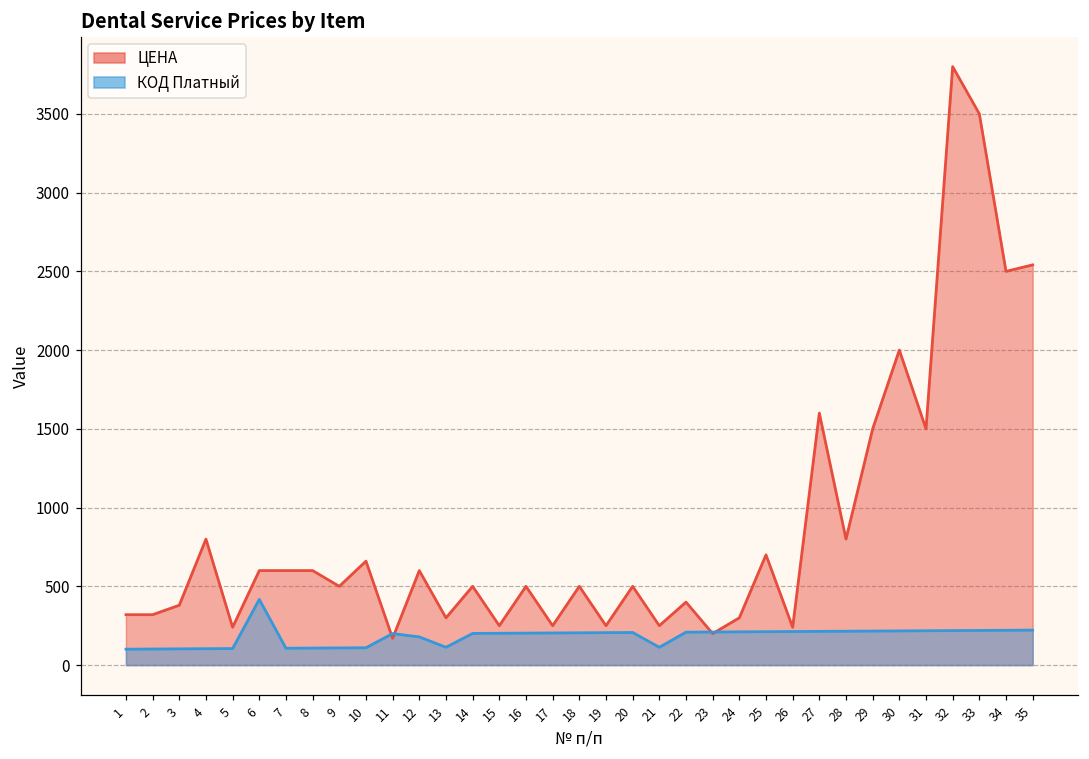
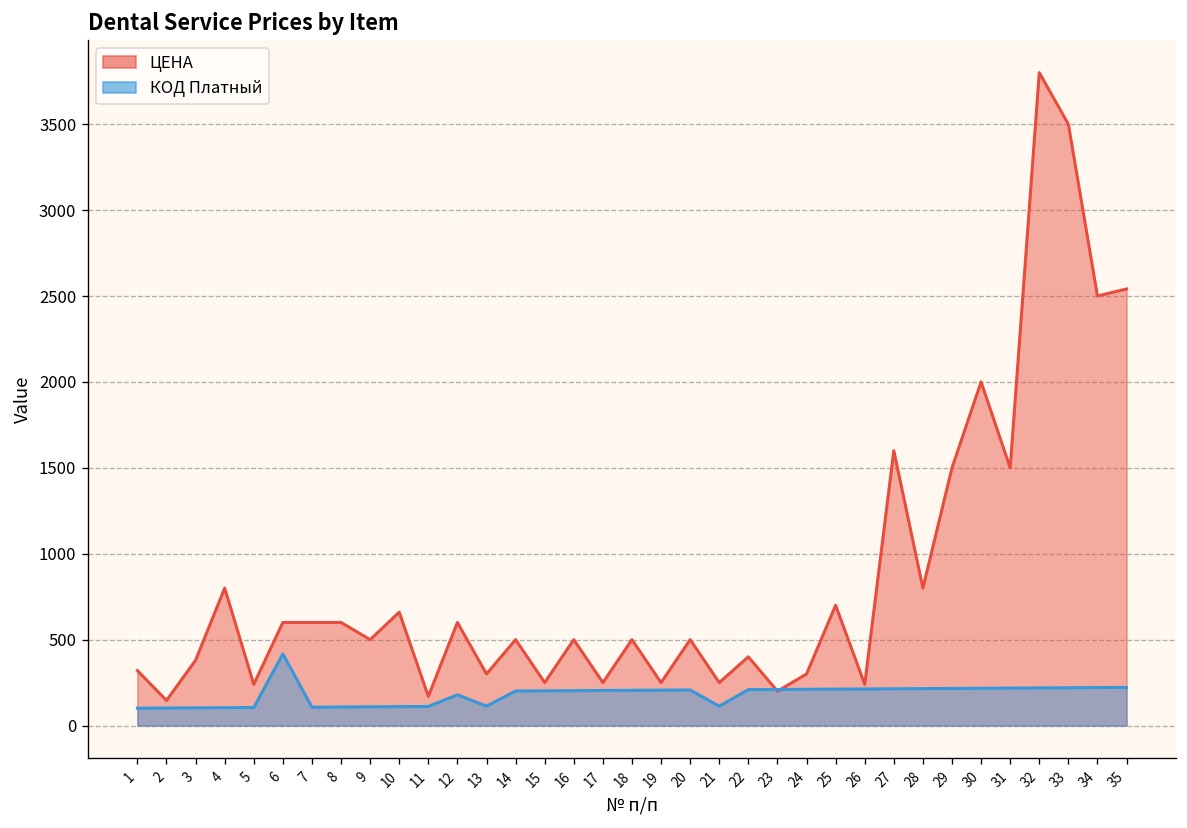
  {
    "ЦЕНА": {
      "1": 320,
-     "2": 320,
+     "2": 150,
      "3": 380,
      "4": 800,
      "5": 240,
      "6": 600,
      "7": 600,
      "8": 600,
      "9": 500,
      "10": 660,
      "11": 170,
      "12": 600,
      "13": 300,
      "14": 500,
      "15": 250,
      "16": 500,
      "17": 250,
      "18": 500,
      "19": 250,
      "20": 500,
      "21": 250,
      "22": 400,
      "24": 300,
      "25": 700,
      "26": 240,
      "27": 1600,
      "28": 800,
      "29": 1500,
      "30": 2000,
      "31": 1500,
      "32": 3800,
      "33": 3500,
      "34": 2500,
      "35": 2540
    },
    "КОД Платный": {
      "1": 100,
      "2": 100,
      "3": 100,
      "4": 100,
      "5": 110,
      "6": 420,
      "7": 110,
      "8": 110,
      "9": 110,
      "10": 110,
-     "11": 200,
+     "11": 110,
      "12": 180,
      "13": 110,
      "14": 200,
      "15": 200,
      "16": 200,
      "17": 200,
      "18": 210,
      "19": 210,
      "20": 210,
      "21": 110,
      "22": 210,
      "24": 210,
      "25": 210,
      "26": 210,
      "27": 210,
      "28": 220,
      "29": 220,
      "30": 220,
      "31": 220,
      "32": 220,
      "33": 220,
      "34": 220,
      "35": 220
    }
  }
